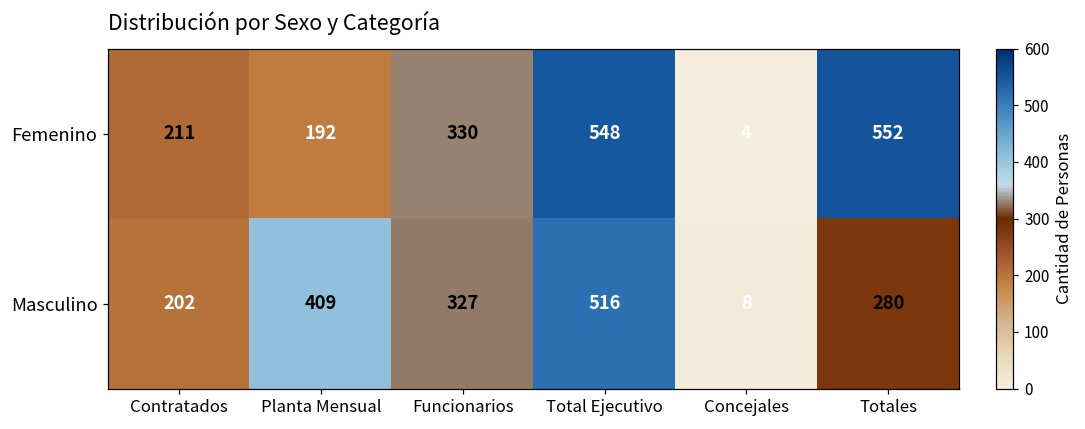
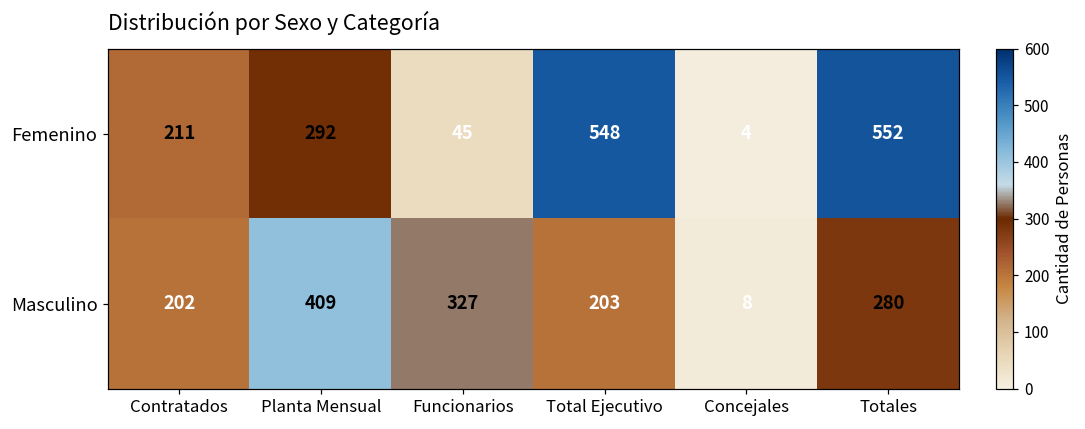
  {
    "Femenino": {
      "Contratados": 211,
-     "Planta Mensual": 192,
-     "Funcionarios": 330,
+     "Planta Mensual": 292,
+     "Funcionarios": 45,
      "Total Ejecutivo": 548,
      "Totales": 552
    },
    "Masculino": {
      "Contratados": 202,
      "Planta Mensual": 409,
      "Funcionarios": 327,
-     "Total Ejecutivo": 516,
+     "Total Ejecutivo": 203,
      "Totales": 280
    }
  }
